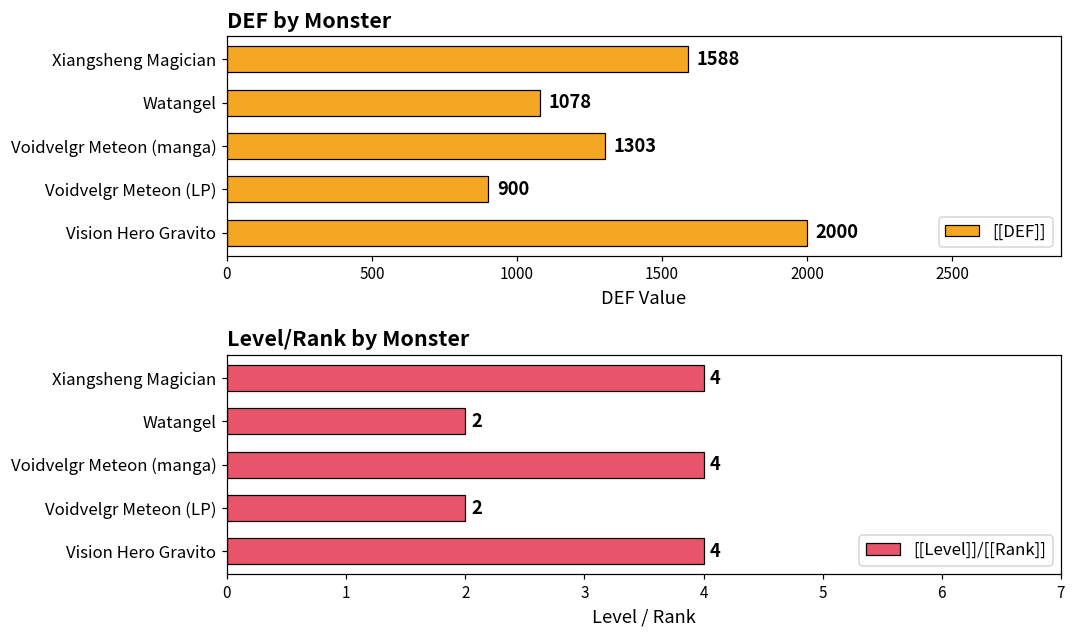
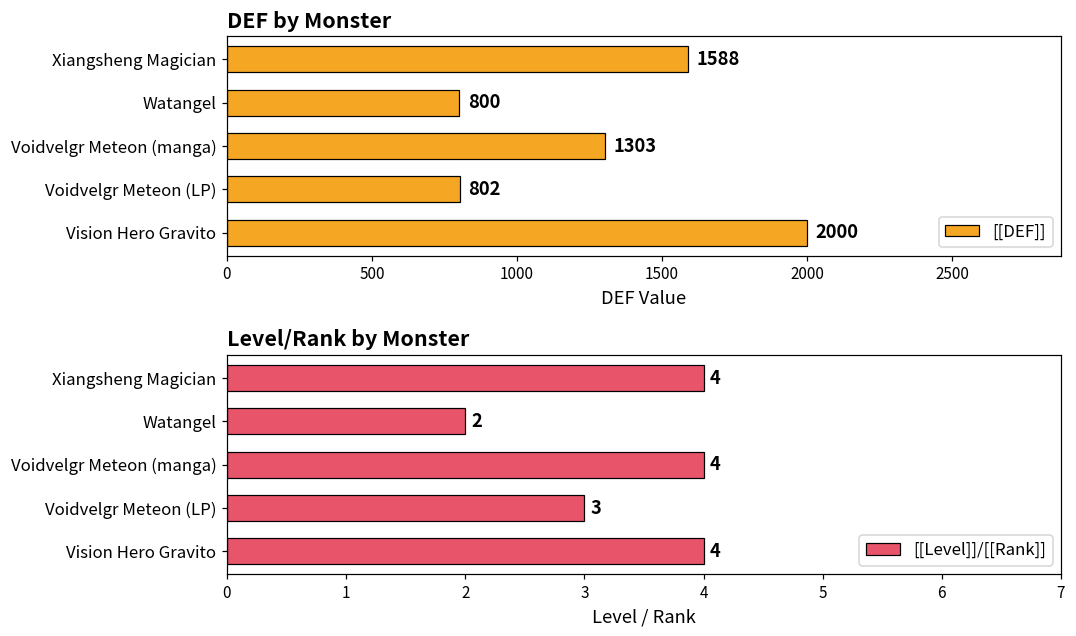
  {
    "DEF by Monster": {
      "Xiangsheng Magician": 1588,
-     "Watangel": 1078,
+     "Watangel": 800,
      "Voidvelgr Meteon (manga)": 1303,
-     "Voidvelgr Meteon (LP)": 900,
+     "Voidvelgr Meteon (LP)": 802,
      "Vision Hero Gravito": 2000
    },
    "Level/Rank by Monster": {
      "Xiangsheng Magician": 4,
      "Watangel": 2,
      "Voidvelgr Meteon (manga)": 4,
-     "Voidvelgr Meteon (LP)": 2,
+     "Voidvelgr Meteon (LP)": 3,
      "Vision Hero Gravito": 4
    }
  }
